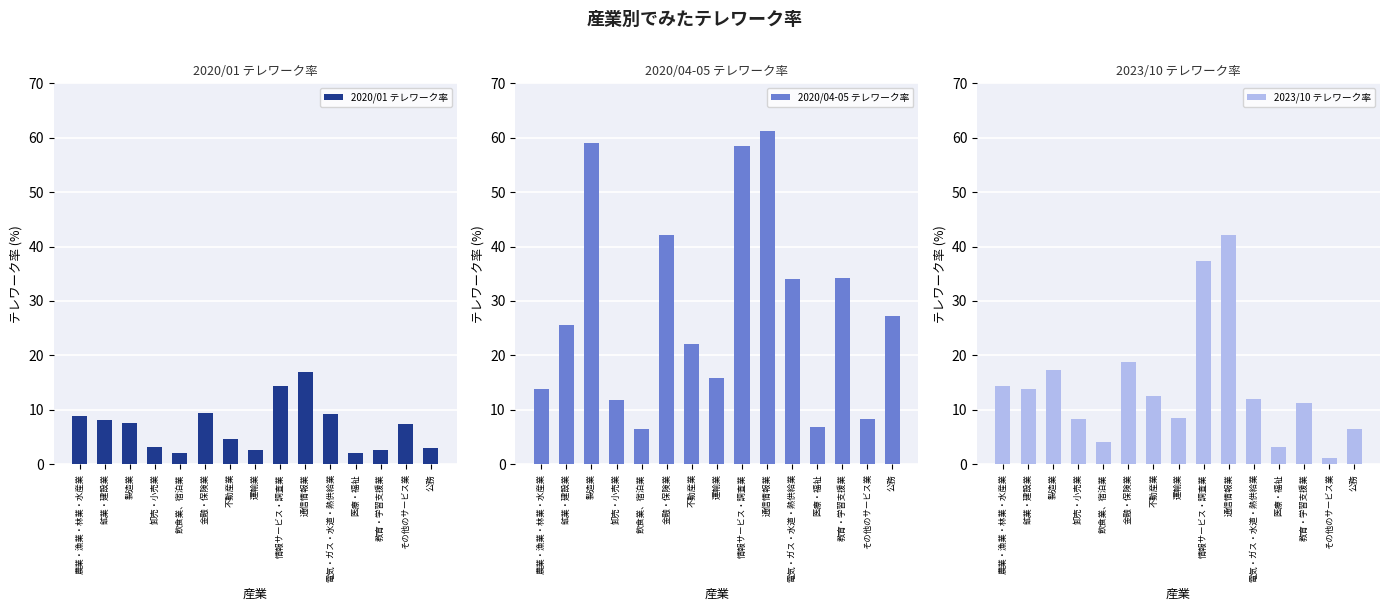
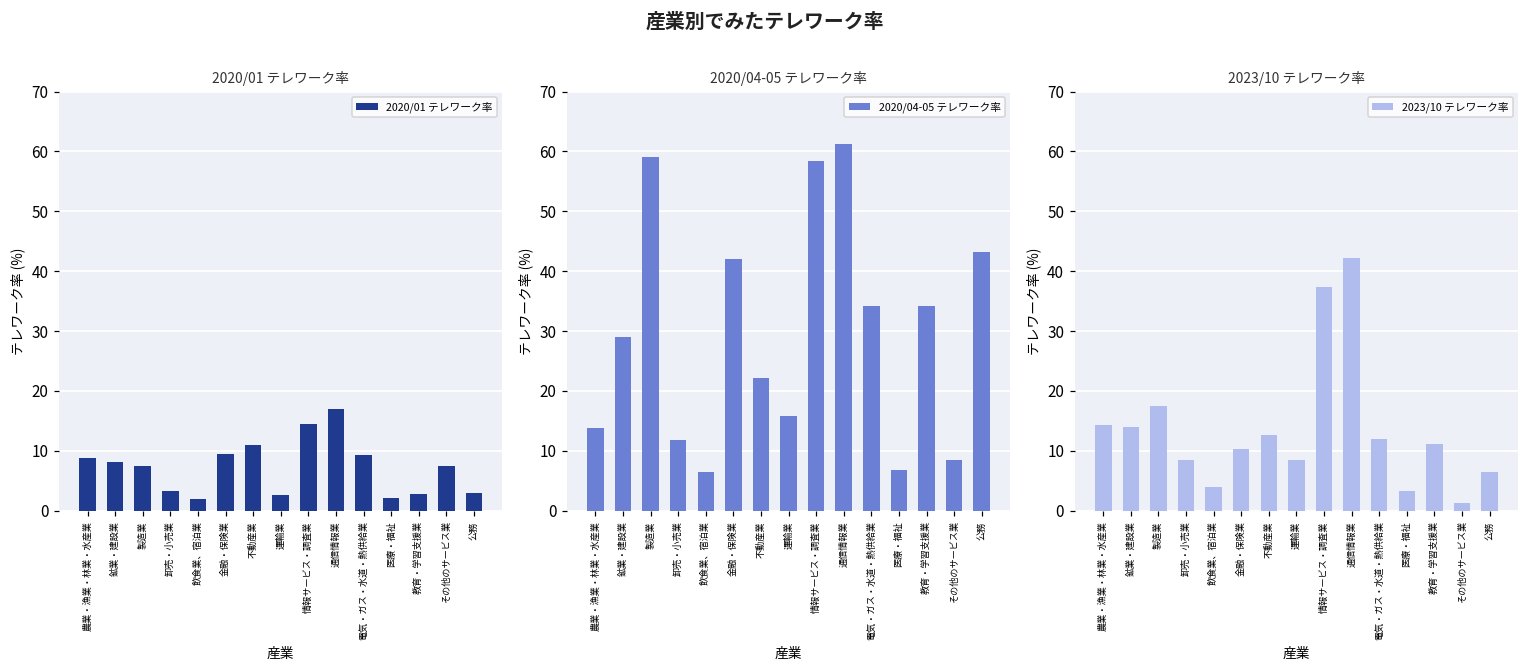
  {
    "2020/01 テレワーク率": {
      "農業・漁業・林業・水産業": 9,
      "鉱業・建設業": 8,
      "製造業": 8,
      "卸売・小売業": 3,
      "飲食業、宿泊業": 2,
      "金融・保険業": 9,
-     "不動産業": 5,
+     "不動産業": 11,
      "運輸業": 3,
      "情報サービス・調査業": 14,
      "通信情報業": 17,
      "電気・ガス・水道・熱供給業": 9,
      "医療・福祉": 2,
      "教育・学習支援業": 3,
      "その他のサービス業": 7,
      "公務": 3
    },
    "2020/04-05 テレワーク率": {
      "農業・漁業・林業・水産業": 14,
-     "鉱業・建設業": 26,
+     "鉱業・建設業": 29,
      "製造業": 59,
      "卸売・小売業": 12,
      "飲食業、宿泊業": 6,
      "金融・保険業": 42,
      "不動産業": 22,
      "運輸業": 16,
      "情報サービス・調査業": 58,
      "通信情報業": 61,
      "電気・ガス・水道・熱供給業": 34,
      "医療・福祉": 7,
      "教育・学習支援業": 34,
      "その他のサービス業": 8,
-     "公務": 27
+     "公務": 43
    },
    "2023/10 テレワーク率": {
      "農業・漁業・林業・水産業": 14,
      "鉱業・建設業": 14,
      "製造業": 17,
      "卸売・小売業": 8,
      "飲食業、宿泊業": 4,
-     "金融・保険業": 19,
+     "金融・保険業": 10,
      "不動産業": 13,
      "運輸業": 9,
      "情報サービス・調査業": 37,
      "通信情報業": 42,
      "電気・ガス・水道・熱供給業": 12,
      "医療・福祉": 3,
      "教育・学習支援業": 11,
      "その他のサービス業": 1,
      "公務": 6
    }
  }
